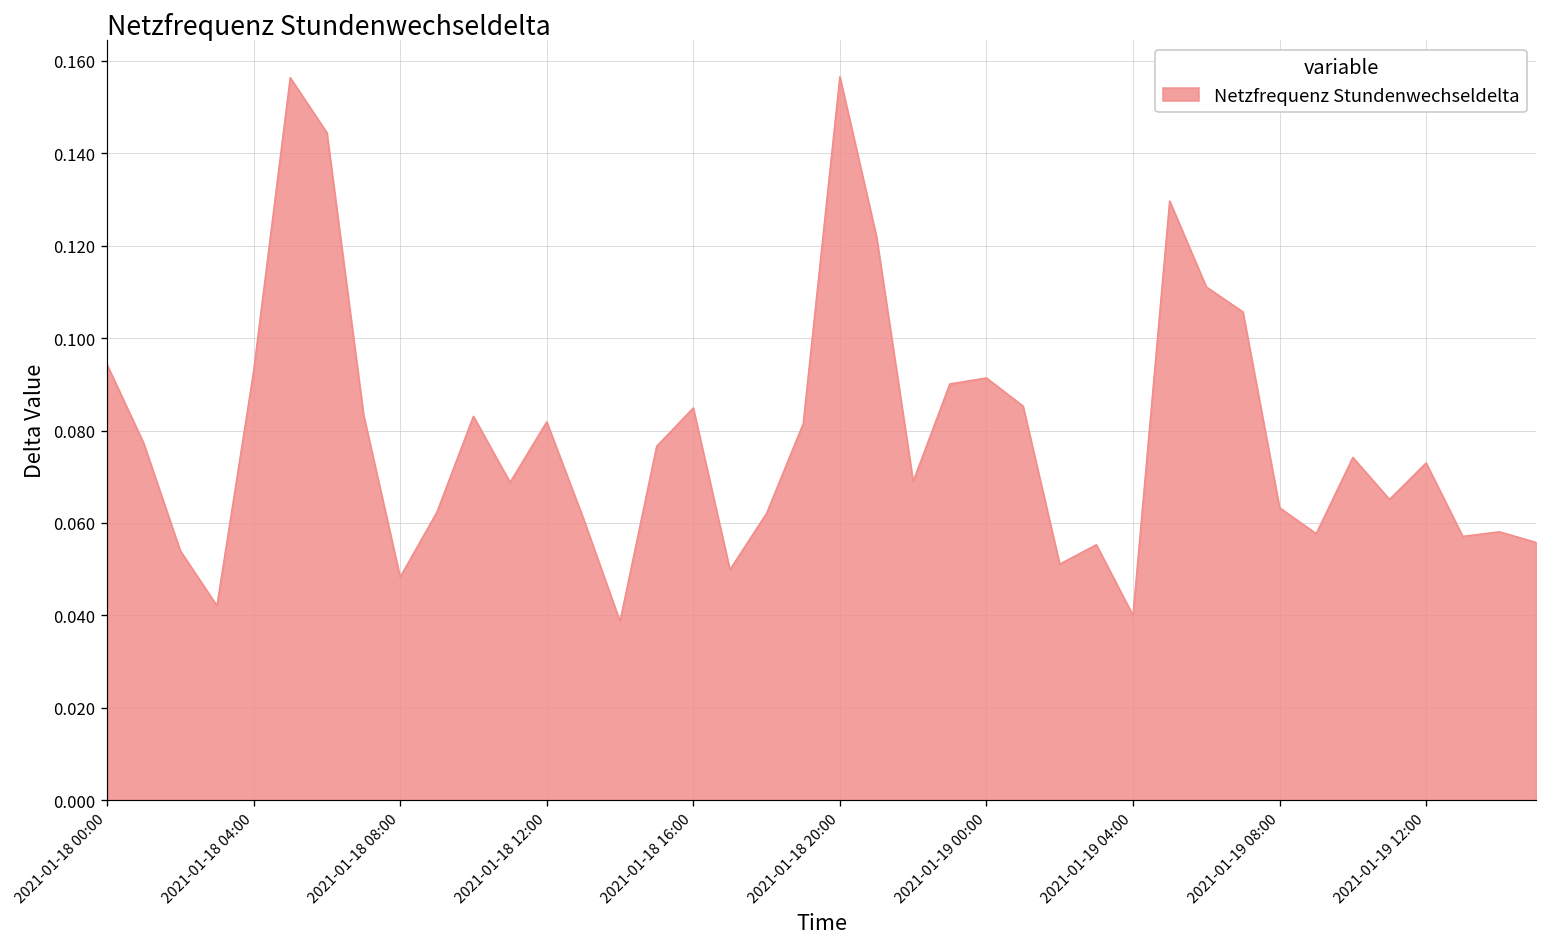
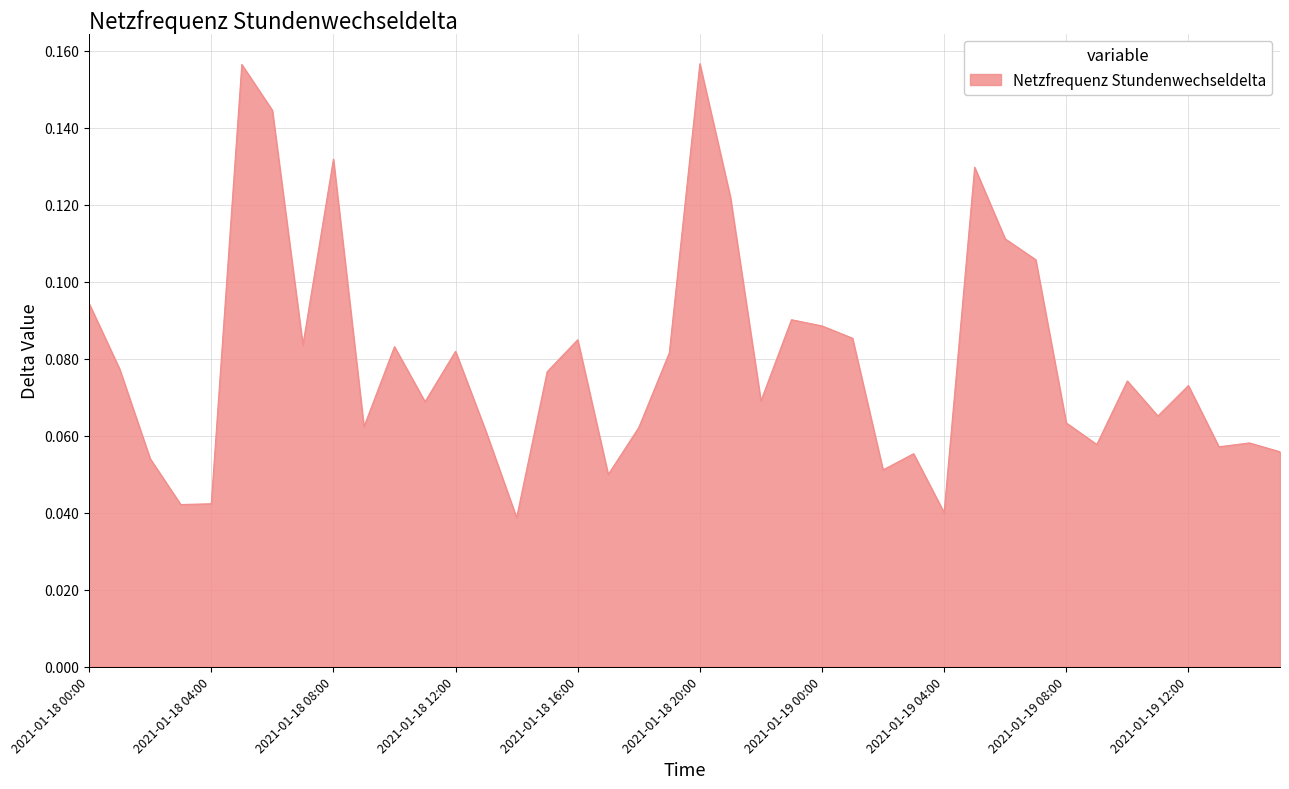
  {
    "2021-01-18 00:00": 0.094,
-   "2021-01-18 04:00": 0.093,
-   "2021-01-18 08:00": 0.048,
+   "2021-01-18 04:00": 0.042,
+   "2021-01-18 08:00": 0.132,
    "2021-01-18 12:00": 0.082,
    "2021-01-18 16:00": 0.085,
    "2021-01-18 20:00": 0.157,
-   "2021-01-19 00:00": 0.091,
+   "2021-01-19 00:00": 0.089,
    "2021-01-19 04:00": 0.040,
    "2021-01-19 08:00": 0.063,
    "2021-01-19 12:00": 0.073
  }
